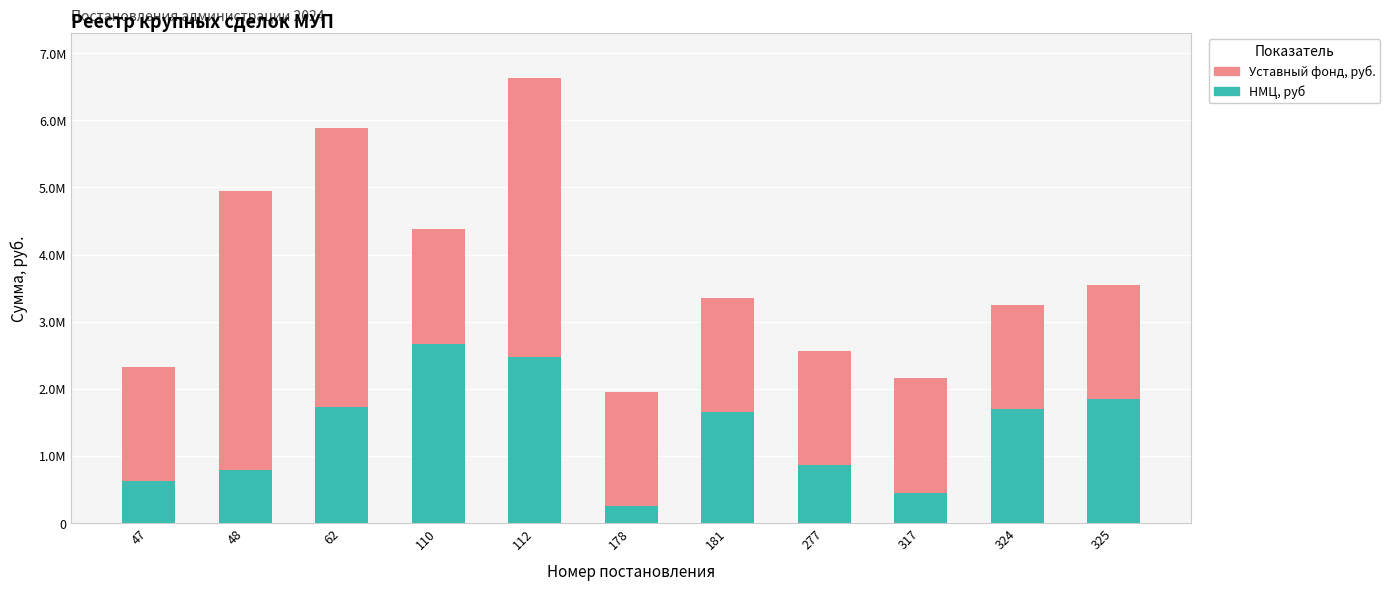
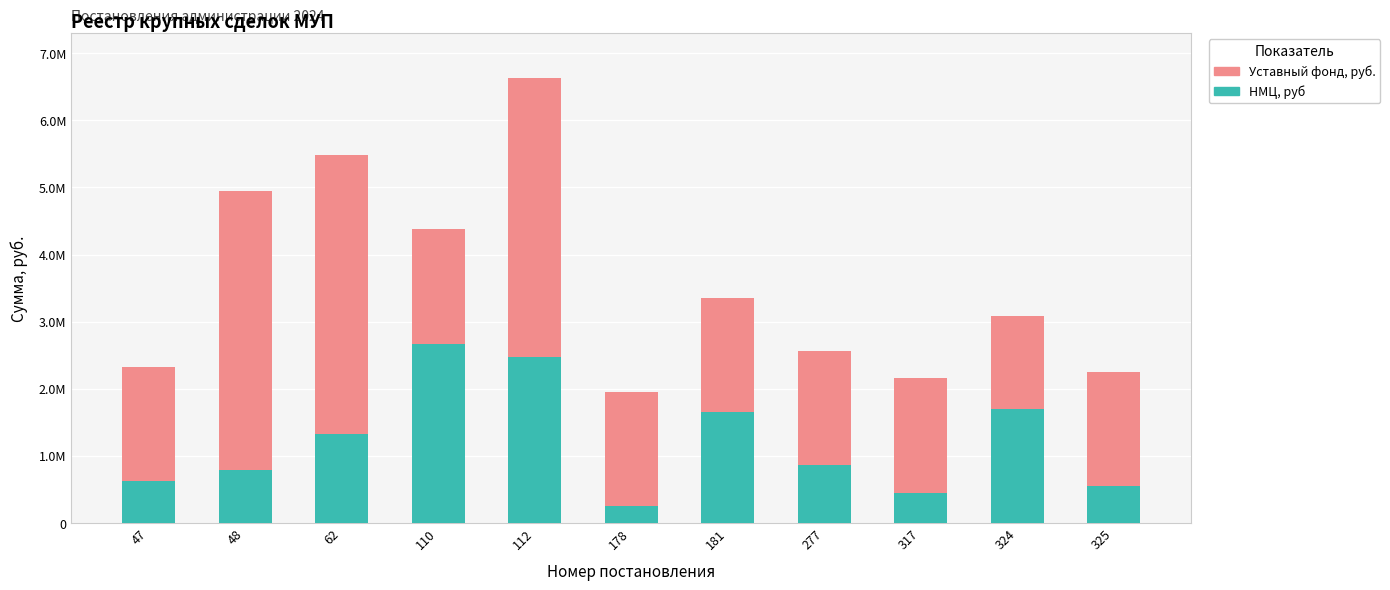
  {
    "НМЦ, руб": {
      "47": 600000,
      "48": 800000,
-     "62": 1700000,
+     "62": 1300000,
      "110": 2700000,
      "112": 2500000,
      "178": 300000,
      "181": 1700000,
      "277": 900000,
      "317": 500000,
      "324": 1700000,
-     "325": 1800000
+     "325": 500000
    },
    "Уставный фонд, руб.": {
      "47": 1700000,
      "48": 4200000,
      "62": 4200000,
      "110": 1700000,
      "112": 4200000,
      "178": 1700000,
      "181": 1700000,
      "277": 1700000,
      "317": 1700000,
-     "324": 1500000,
+     "324": 1400000,
      "325": 1700000
    }
  }
